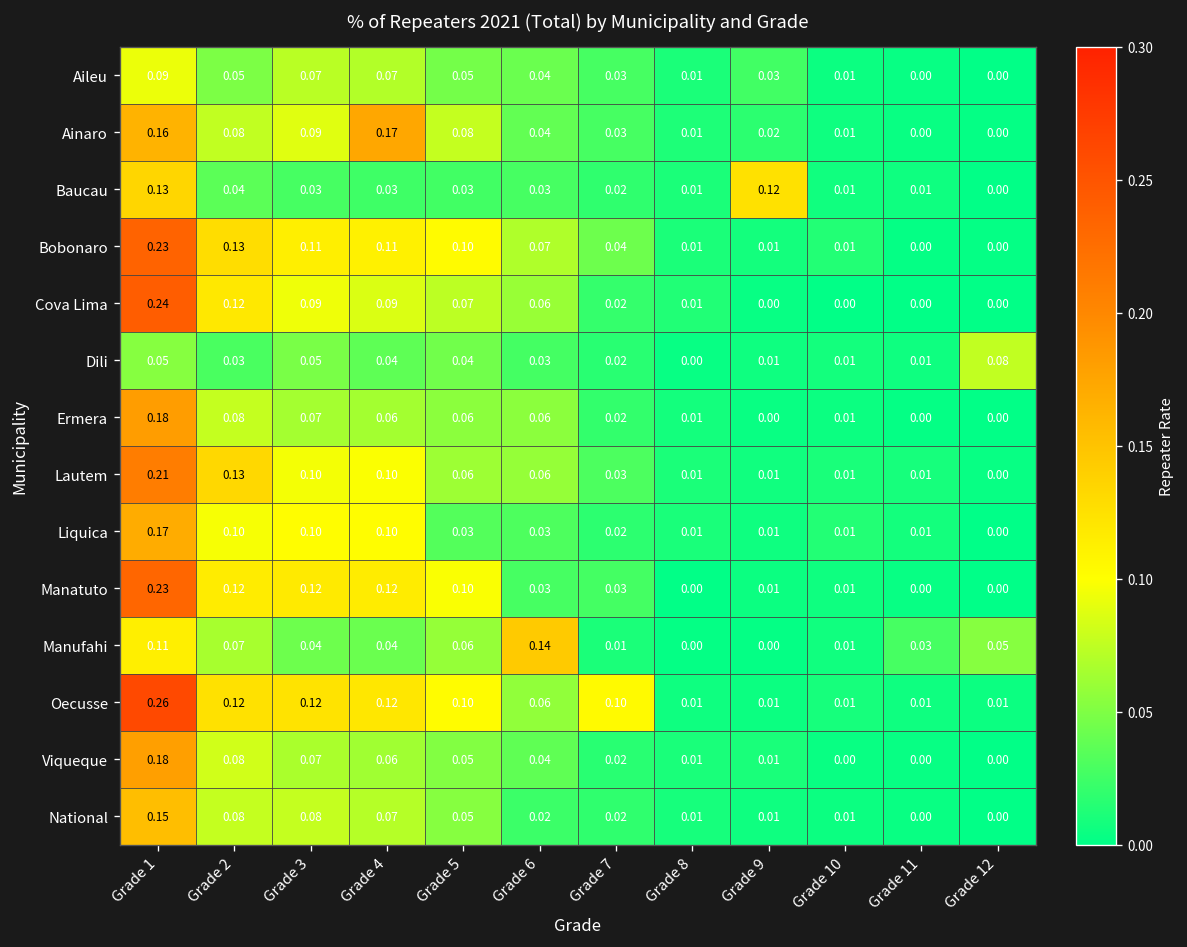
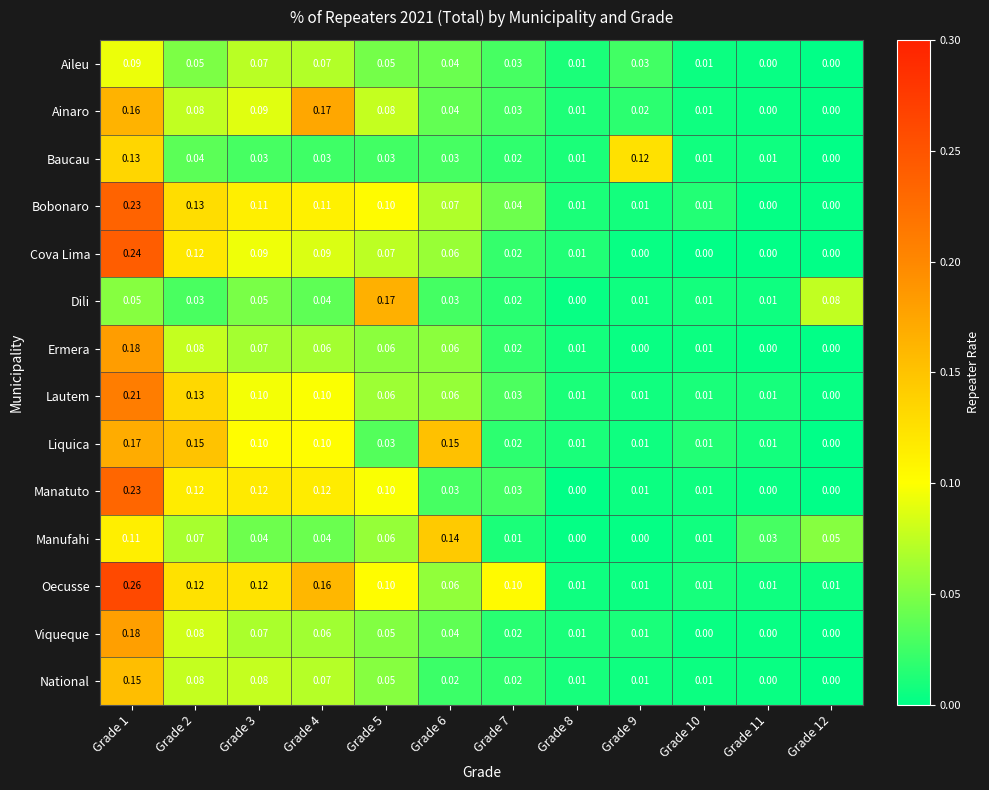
  {
    "Aileu": {
      "Grade 1": 0.09,
      "Grade 2": 0.05,
      "Grade 3": 0.07,
      "Grade 4": 0.07,
      "Grade 5": 0.05,
      "Grade 6": 0.04,
      "Grade 7": 0.03,
      "Grade 8": 0.01,
      "Grade 9": 0.03,
      "Grade 10": 0.01,
      "Grade 11": 0.00,
      "Grade 12": 0.00
    },
    "Ainaro": {
      "Grade 1": 0.16,
      "Grade 2": 0.08,
      "Grade 3": 0.09,
      "Grade 4": 0.17,
      "Grade 5": 0.08,
      "Grade 6": 0.04,
      "Grade 7": 0.03,
      "Grade 8": 0.01,
      "Grade 9": 0.02,
      "Grade 10": 0.01,
      "Grade 11": 0.00,
      "Grade 12": 0.00
    },
    "Baucau": {
      "Grade 1": 0.13,
      "Grade 2": 0.04,
      "Grade 3": 0.03,
      "Grade 4": 0.03,
      "Grade 5": 0.03,
      "Grade 6": 0.03,
      "Grade 7": 0.02,
      "Grade 8": 0.01,
      "Grade 9": 0.12,
      "Grade 10": 0.01,
      "Grade 11": 0.01,
      "Grade 12": 0.00
    },
    "Bobonaro": {
      "Grade 1": 0.23,
      "Grade 2": 0.13,
      "Grade 3": 0.11,
      "Grade 4": 0.11,
      "Grade 5": 0.10,
      "Grade 6": 0.07,
      "Grade 7": 0.04,
      "Grade 8": 0.01,
      "Grade 9": 0.01,
      "Grade 10": 0.01,
      "Grade 11": 0.00,
      "Grade 12": 0.00
    },
    "Cova Lima": {
      "Grade 1": 0.24,
      "Grade 2": 0.12,
      "Grade 3": 0.09,
      "Grade 4": 0.09,
      "Grade 5": 0.07,
      "Grade 6": 0.06,
      "Grade 7": 0.02,
      "Grade 8": 0.01,
      "Grade 9": 0.00,
      "Grade 10": 0.00,
      "Grade 11": 0.00,
      "Grade 12": 0.00
    },
    "Dili": {
      "Grade 1": 0.05,
      "Grade 2": 0.03,
      "Grade 3": 0.05,
      "Grade 4": 0.04,
-     "Grade 5": 0.04,
+     "Grade 5": 0.17,
      "Grade 6": 0.03,
      "Grade 7": 0.02,
      "Grade 8": 0.00,
      "Grade 9": 0.01,
      "Grade 10": 0.01,
      "Grade 11": 0.01,
      "Grade 12": 0.08
    },
    "Ermera": {
      "Grade 1": 0.18,
      "Grade 2": 0.08,
      "Grade 3": 0.07,
      "Grade 4": 0.06,
      "Grade 5": 0.06,
      "Grade 6": 0.06,
      "Grade 7": 0.02,
      "Grade 8": 0.01,
      "Grade 9": 0.00,
      "Grade 10": 0.01,
      "Grade 11": 0.00,
      "Grade 12": 0.00
    },
    "Lautem": {
      "Grade 1": 0.21,
      "Grade 2": 0.13,
      "Grade 3": 0.10,
      "Grade 4": 0.10,
      "Grade 5": 0.06,
      "Grade 6": 0.06,
      "Grade 7": 0.03,
      "Grade 8": 0.01,
      "Grade 9": 0.01,
      "Grade 10": 0.01,
      "Grade 11": 0.01,
      "Grade 12": 0.00
    },
    "Liquica": {
      "Grade 1": 0.17,
-     "Grade 2": 0.10,
+     "Grade 2": 0.15,
      "Grade 3": 0.10,
      "Grade 4": 0.10,
      "Grade 5": 0.03,
-     "Grade 6": 0.03,
+     "Grade 6": 0.15,
      "Grade 7": 0.02,
      "Grade 8": 0.01,
      "Grade 9": 0.01,
      "Grade 10": 0.01,
      "Grade 11": 0.01,
      "Grade 12": 0.00
    },
    "Manatuto": {
      "Grade 1": 0.23,
      "Grade 2": 0.12,
      "Grade 3": 0.12,
      "Grade 4": 0.12,
      "Grade 5": 0.10,
      "Grade 6": 0.03,
      "Grade 7": 0.03,
      "Grade 8": 0.00,
      "Grade 9": 0.01,
      "Grade 10": 0.01,
      "Grade 11": 0.00,
      "Grade 12": 0.00
    },
    "Manufahi": {
      "Grade 1": 0.11,
      "Grade 2": 0.07,
      "Grade 3": 0.04,
      "Grade 4": 0.04,
      "Grade 5": 0.06,
      "Grade 6": 0.14,
      "Grade 7": 0.01,
      "Grade 8": 0.00,
      "Grade 9": 0.00,
      "Grade 10": 0.01,
      "Grade 11": 0.03,
      "Grade 12": 0.05
    },
    "Oecusse": {
      "Grade 1": 0.26,
      "Grade 2": 0.12,
      "Grade 3": 0.12,
-     "Grade 4": 0.12,
+     "Grade 4": 0.16,
      "Grade 5": 0.10,
      "Grade 6": 0.06,
      "Grade 7": 0.10,
      "Grade 8": 0.01,
      "Grade 9": 0.01,
      "Grade 10": 0.01,
      "Grade 11": 0.01,
      "Grade 12": 0.01
    },
    "Viqueque": {
      "Grade 1": 0.18,
      "Grade 2": 0.08,
      "Grade 3": 0.07,
      "Grade 4": 0.06,
      "Grade 5": 0.05,
      "Grade 6": 0.04,
      "Grade 7": 0.02,
      "Grade 8": 0.01,
      "Grade 9": 0.01,
      "Grade 10": 0.00,
      "Grade 11": 0.00,
      "Grade 12": 0.00
    },
    "National": {
      "Grade 1": 0.15,
      "Grade 2": 0.08,
      "Grade 3": 0.08,
      "Grade 4": 0.07,
      "Grade 5": 0.05,
      "Grade 6": 0.02,
      "Grade 7": 0.02,
      "Grade 8": 0.01,
      "Grade 9": 0.01,
      "Grade 10": 0.01,
      "Grade 11": 0.00,
      "Grade 12": 0.00
    }
  }
